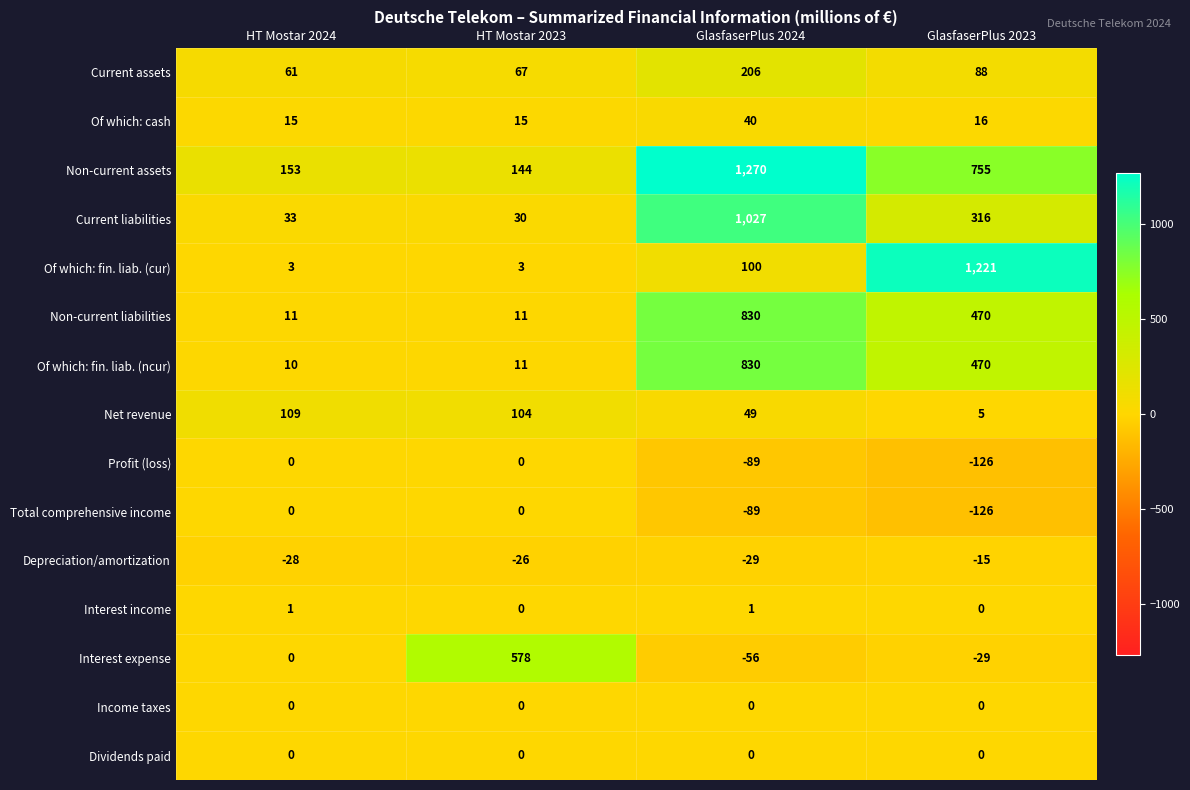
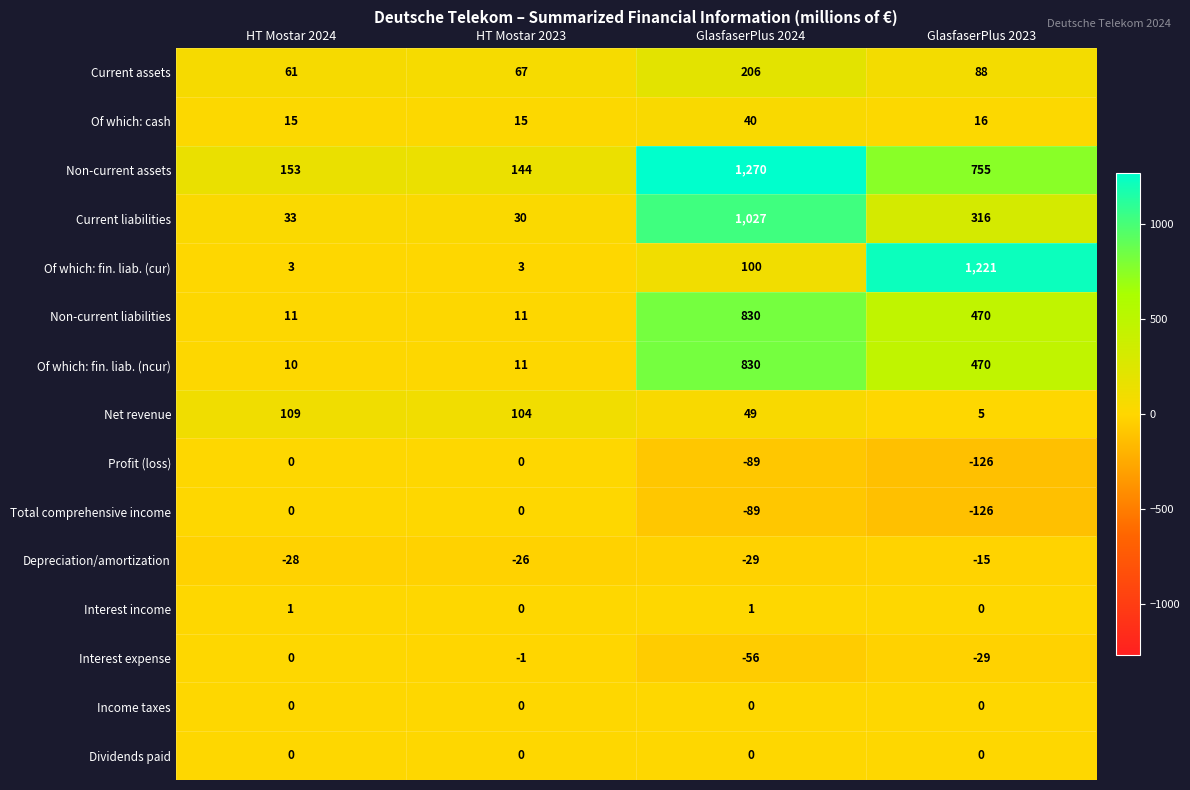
  {
    "Current assets": {
      "HT Mostar 2024": "61",
      "HT Mostar 2023": "67",
      "GlasfaserPlus 2024": "206",
      "GlasfaserPlus 2023": "88"
    },
    "Of which: cash": {
      "HT Mostar 2024": "15",
      "HT Mostar 2023": "15",
      "GlasfaserPlus 2024": "40",
      "GlasfaserPlus 2023": "16"
    },
    "Non-current assets": {
      "HT Mostar 2024": "153",
      "HT Mostar 2023": "144",
      "GlasfaserPlus 2024": "1,270",
      "GlasfaserPlus 2023": "755"
    },
    "Current liabilities": {
      "HT Mostar 2024": "33",
      "HT Mostar 2023": "30",
      "GlasfaserPlus 2024": "1,027",
      "GlasfaserPlus 2023": "316"
    },
    "Of which: fin. liab. (cur)": {
      "HT Mostar 2024": "3",
      "HT Mostar 2023": "3",
      "GlasfaserPlus 2024": "100",
      "GlasfaserPlus 2023": "1,221"
    },
    "Non-current liabilities": {
      "HT Mostar 2024": "11",
      "HT Mostar 2023": "11",
      "GlasfaserPlus 2024": "830",
      "GlasfaserPlus 2023": "470"
    },
    "Of which: fin. liab. (ncur)": {
      "HT Mostar 2024": "10",
      "HT Mostar 2023": "11",
      "GlasfaserPlus 2024": "830",
      "GlasfaserPlus 2023": "470"
    },
    "Net revenue": {
      "HT Mostar 2024": "109",
      "HT Mostar 2023": "104",
      "GlasfaserPlus 2024": "49",
      "GlasfaserPlus 2023": "5"
    },
    "Profit (loss)": {
      "HT Mostar 2024": "0",
      "HT Mostar 2023": "0",
      "GlasfaserPlus 2024": "-89",
      "GlasfaserPlus 2023": "-126"
    },
    "Total comprehensive income": {
      "HT Mostar 2024": "0",
      "HT Mostar 2023": "0",
      "GlasfaserPlus 2024": "-89",
      "GlasfaserPlus 2023": "-126"
    },
    "Depreciation/amortization": {
      "HT Mostar 2024": "-28",
      "HT Mostar 2023": "-26",
      "GlasfaserPlus 2024": "-29",
      "GlasfaserPlus 2023": "-15"
    },
    "Interest income": {
      "HT Mostar 2024": "1",
      "HT Mostar 2023": "0",
      "GlasfaserPlus 2024": "1",
      "GlasfaserPlus 2023": "0"
    },
    "Interest expense": {
      "HT Mostar 2024": "0",
-     "HT Mostar 2023": "578",
+     "HT Mostar 2023": "-1",
      "GlasfaserPlus 2024": "-56",
      "GlasfaserPlus 2023": "-29"
    },
    "Income taxes": {
      "HT Mostar 2024": "0",
      "HT Mostar 2023": "0",
      "GlasfaserPlus 2024": "0",
      "GlasfaserPlus 2023": "0"
    },
    "Dividends paid": {
      "HT Mostar 2024": "0",
      "HT Mostar 2023": "0",
      "GlasfaserPlus 2024": "0",
      "GlasfaserPlus 2023": "0"
    }
  }
